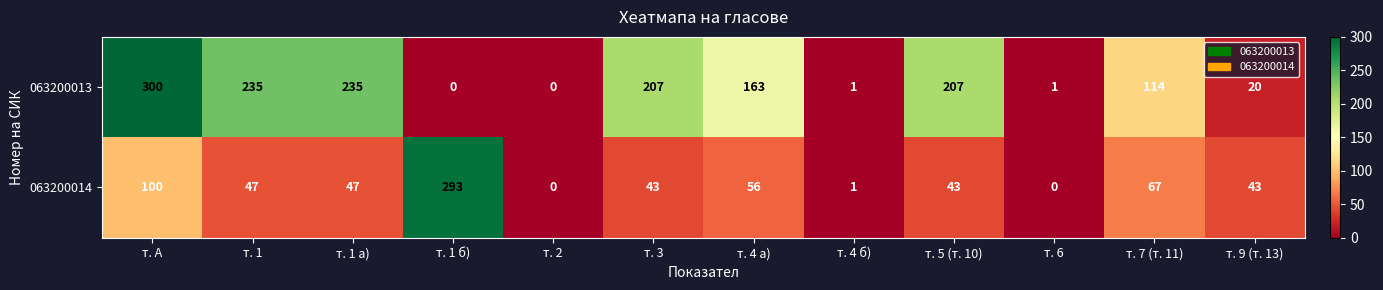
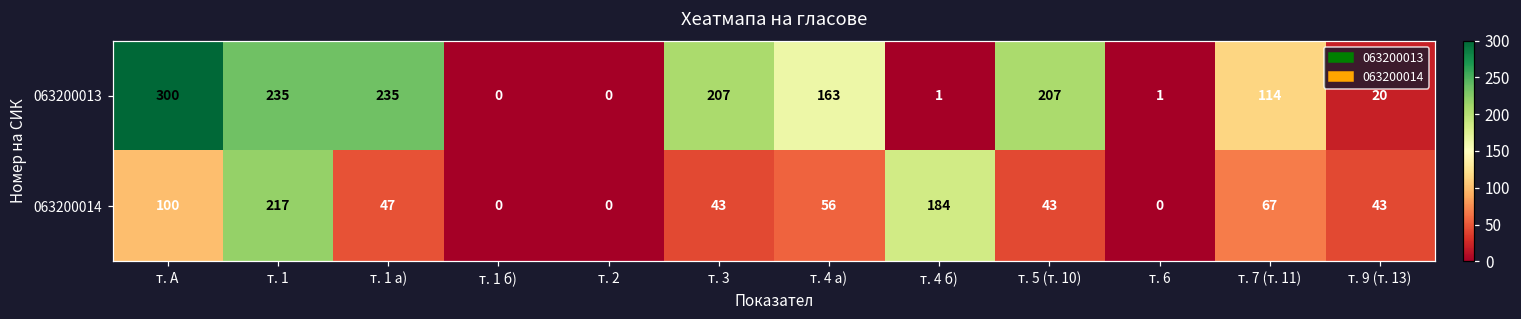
  {
    "063200013": {
      "т. А": 300,
      "т. 1": 235,
      "т. 1 а)": 235,
      "т. 1 б)": 0,
      "т. 2": 0,
      "т. 3": 207,
      "т. 4 а)": 163,
      "т. 4 б)": 1,
      "т. 5 (т. 10)": 207,
      "т. 6": 1,
      "т. 7 (т. 11)": 114,
      "т. 9 (т. 13)": 20
    },
    "063200014": {
      "т. А": 100,
-     "т. 1": 47,
+     "т. 1": 217,
      "т. 1 а)": 47,
-     "т. 1 б)": 293,
+     "т. 1 б)": 0,
      "т. 2": 0,
      "т. 3": 43,
      "т. 4 а)": 56,
-     "т. 4 б)": 1,
+     "т. 4 б)": 184,
      "т. 5 (т. 10)": 43,
      "т. 6": 0,
      "т. 7 (т. 11)": 67,
      "т. 9 (т. 13)": 43
    }
  }
